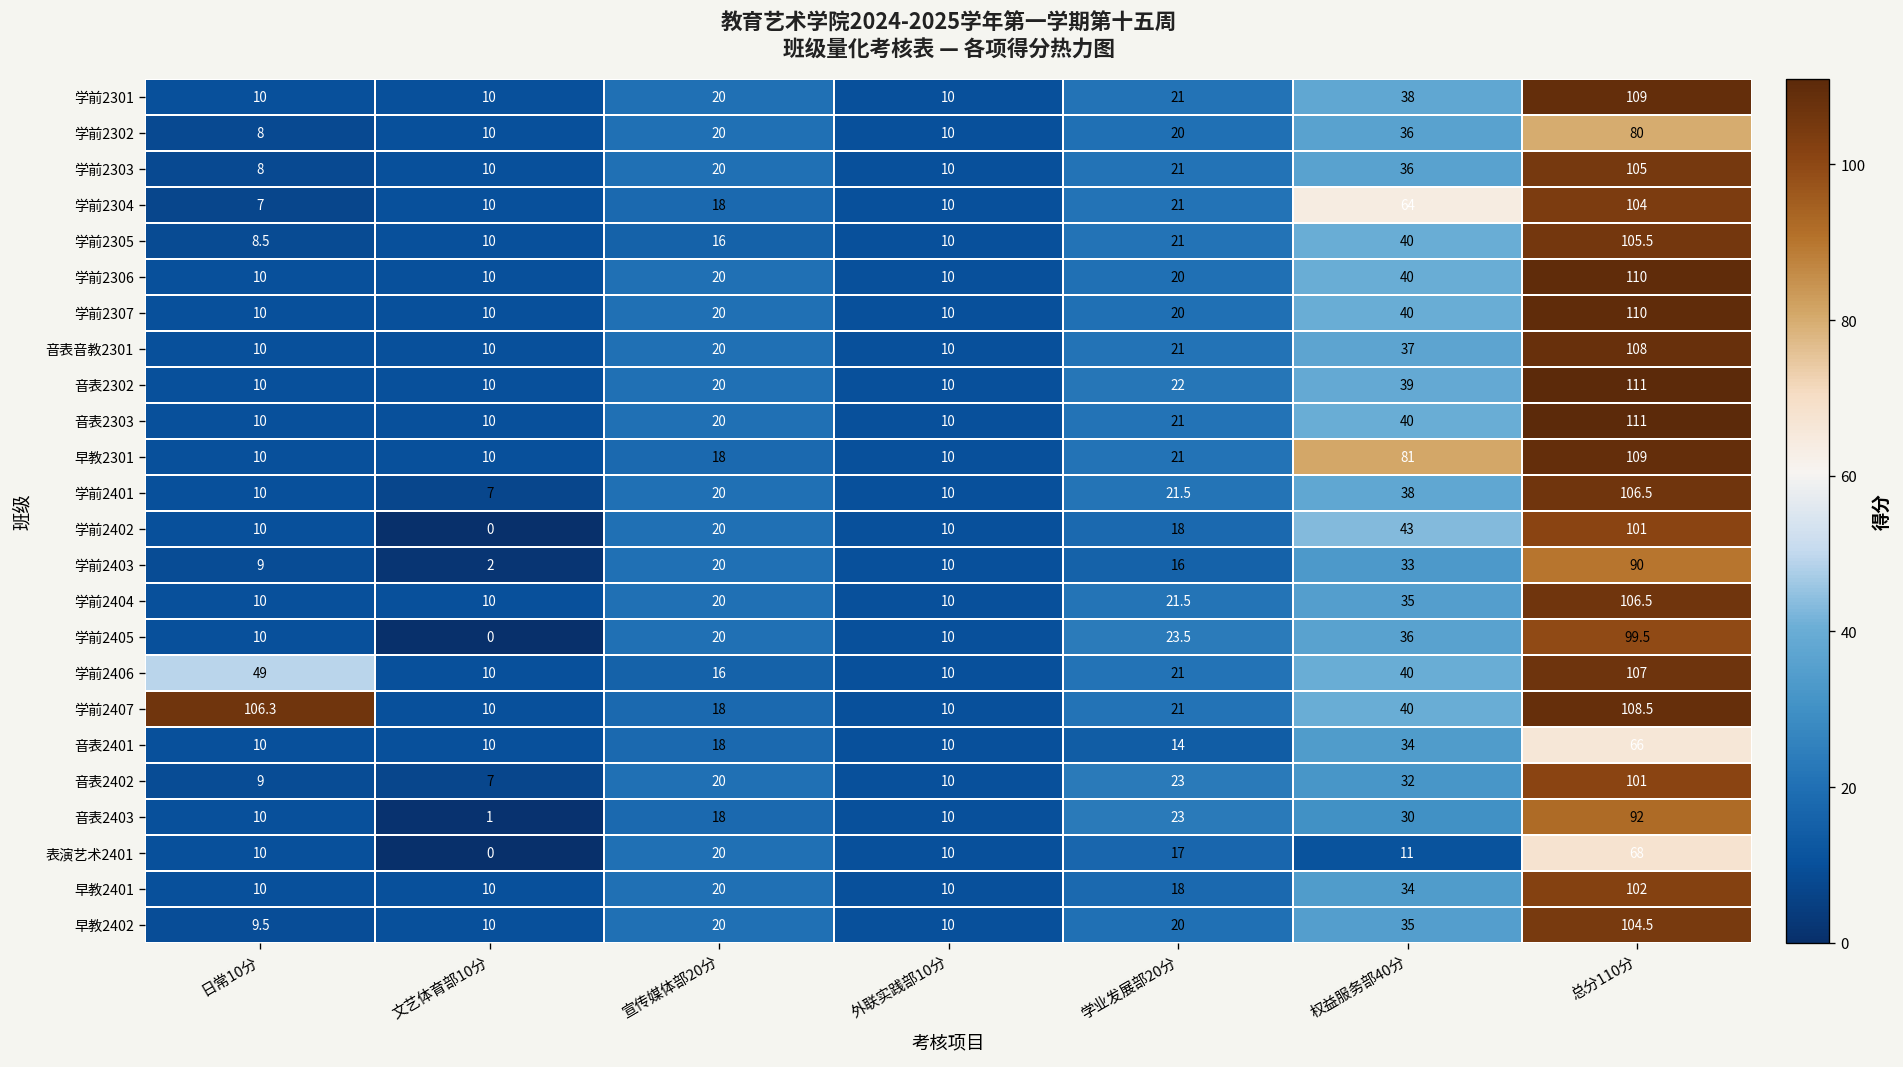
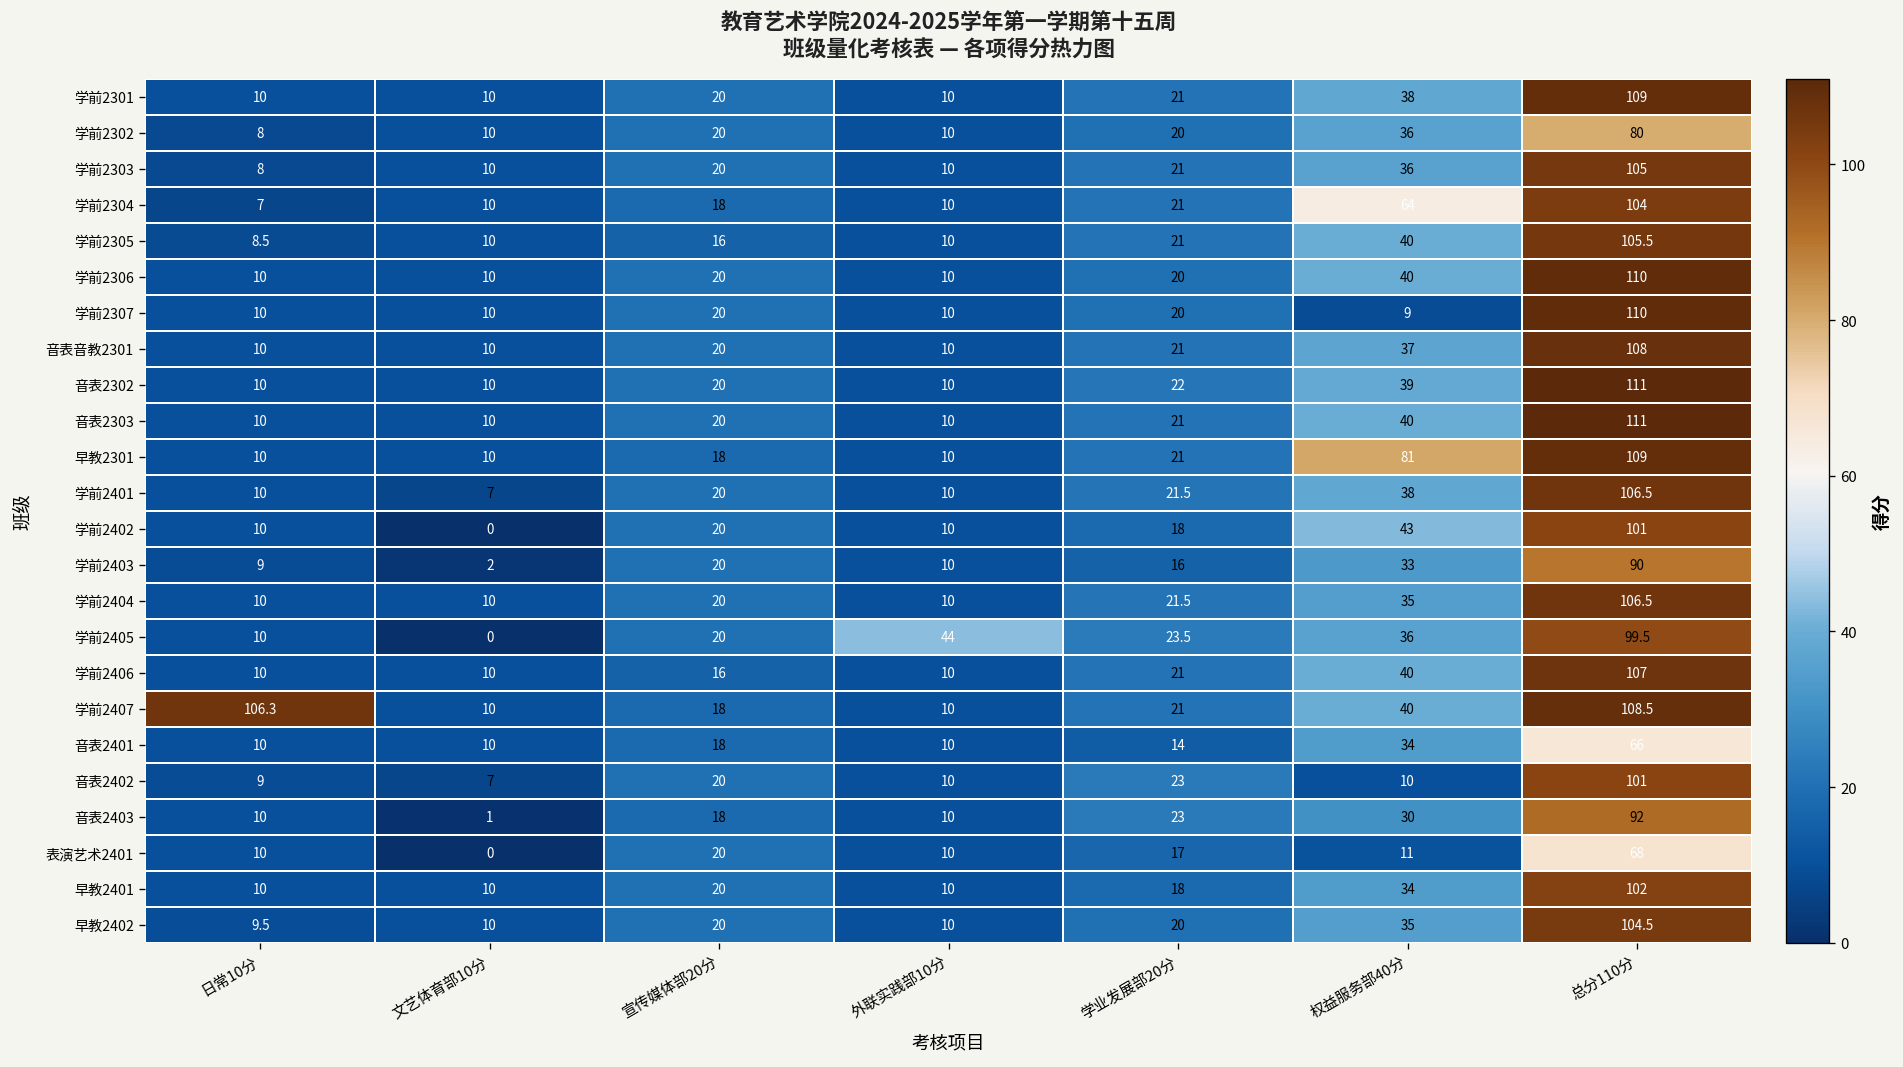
  {
    "学前2301": {
      "日常10分": 10,
      "文艺体育部10分": 10,
      "宣传媒体部20分": 20,
      "外联实践部10分": 10,
      "学业发展部20分": 21,
      "权益服务部40分": 38,
      "总分110分": 109
    },
    "学前2302": {
      "日常10分": 8,
      "文艺体育部10分": 10,
      "宣传媒体部20分": 20,
      "外联实践部10分": 10,
      "学业发展部20分": 20,
      "权益服务部40分": 36,
      "总分110分": 80
    },
    "学前2303": {
      "日常10分": 8,
      "文艺体育部10分": 10,
      "宣传媒体部20分": 20,
      "外联实践部10分": 10,
      "学业发展部20分": 21,
      "权益服务部40分": 36,
      "总分110分": 105
    },
    "学前2304": {
      "日常10分": 7,
      "文艺体育部10分": 10,
      "宣传媒体部20分": 18,
      "外联实践部10分": 10,
      "学业发展部20分": 21,
      "总分110分": 104
    },
    "学前2305": {
      "日常10分": 8.5,
      "文艺体育部10分": 10,
      "宣传媒体部20分": 16,
      "外联实践部10分": 10,
      "学业发展部20分": 21,
      "权益服务部40分": 40,
      "总分110分": 105.5
    },
    "学前2306": {
      "日常10分": 10,
      "文艺体育部10分": 10,
      "宣传媒体部20分": 20,
      "外联实践部10分": 10,
      "学业发展部20分": 20,
      "权益服务部40分": 40,
      "总分110分": 110
    },
    "学前2307": {
      "日常10分": 10,
      "文艺体育部10分": 10,
      "宣传媒体部20分": 20,
      "外联实践部10分": 10,
      "学业发展部20分": 20,
-     "权益服务部40分": 40,
+     "权益服务部40分": 9,
      "总分110分": 110
    },
    "音表音教2301": {
      "日常10分": 10,
      "文艺体育部10分": 10,
      "宣传媒体部20分": 20,
      "外联实践部10分": 10,
      "学业发展部20分": 21,
      "权益服务部40分": 37,
      "总分110分": 108
    },
    "音表2302": {
      "日常10分": 10,
      "文艺体育部10分": 10,
      "宣传媒体部20分": 20,
      "外联实践部10分": 10,
      "学业发展部20分": 22,
      "权益服务部40分": 39,
      "总分110分": 111
    },
    "音表2303": {
      "日常10分": 10,
      "文艺体育部10分": 10,
      "宣传媒体部20分": 20,
      "外联实践部10分": 10,
      "学业发展部20分": 21,
      "权益服务部40分": 40,
      "总分110分": 111
    },
    "早教2301": {
      "日常10分": 10,
      "文艺体育部10分": 10,
      "宣传媒体部20分": 18,
      "外联实践部10分": 10,
      "学业发展部20分": 21,
      "权益服务部40分": 81,
      "总分110分": 109
    },
    "学前2401": {
      "日常10分": 10,
      "文艺体育部10分": 7,
      "宣传媒体部20分": 20,
      "外联实践部10分": 10,
      "学业发展部20分": 21.5,
      "权益服务部40分": 38,
      "总分110分": 106.5
    },
    "学前2402": {
      "日常10分": 10,
      "文艺体育部10分": 0,
      "宣传媒体部20分": 20,
      "外联实践部10分": 10,
      "学业发展部20分": 18,
      "权益服务部40分": 43,
      "总分110分": 101
    },
    "学前2403": {
      "日常10分": 9,
      "文艺体育部10分": 2,
      "宣传媒体部20分": 20,
      "外联实践部10分": 10,
      "学业发展部20分": 16,
      "权益服务部40分": 33,
      "总分110分": 90
    },
    "学前2404": {
      "日常10分": 10,
      "文艺体育部10分": 10,
      "宣传媒体部20分": 20,
      "外联实践部10分": 10,
      "学业发展部20分": 21.5,
      "权益服务部40分": 35,
      "总分110分": 106.5
    },
    "学前2405": {
      "日常10分": 10,
      "文艺体育部10分": 0,
      "宣传媒体部20分": 20,
-     "外联实践部10分": 10,
+     "外联实践部10分": 44,
      "学业发展部20分": 23.5,
      "权益服务部40分": 36,
      "总分110分": 99.5
    },
    "学前2406": {
-     "日常10分": 49,
+     "日常10分": 10,
      "文艺体育部10分": 10,
      "宣传媒体部20分": 16,
      "外联实践部10分": 10,
      "学业发展部20分": 21,
      "权益服务部40分": 40,
      "总分110分": 107
    },
    "学前2407": {
      "日常10分": 106.3,
      "文艺体育部10分": 10,
      "宣传媒体部20分": 18,
      "外联实践部10分": 10,
      "学业发展部20分": 21,
      "权益服务部40分": 40,
      "总分110分": 108.5
    },
    "音表2401": {
      "日常10分": 10,
      "文艺体育部10分": 10,
      "宣传媒体部20分": 18,
      "外联实践部10分": 10,
      "学业发展部20分": 14,
      "权益服务部40分": 34
    },
    "音表2402": {
      "日常10分": 9,
      "文艺体育部10分": 7,
      "宣传媒体部20分": 20,
      "外联实践部10分": 10,
      "学业发展部20分": 23,
-     "权益服务部40分": 32,
+     "权益服务部40分": 10,
      "总分110分": 101
    },
    "音表2403": {
      "日常10分": 10,
      "文艺体育部10分": 1,
      "宣传媒体部20分": 18,
      "外联实践部10分": 10,
      "学业发展部20分": 23,
      "权益服务部40分": 30,
      "总分110分": 92
    },
    "表演艺术2401": {
      "日常10分": 10,
      "文艺体育部10分": 0,
      "宣传媒体部20分": 20,
      "外联实践部10分": 10,
      "学业发展部20分": 17,
      "权益服务部40分": 11
    },
    "早教2401": {
      "日常10分": 10,
      "文艺体育部10分": 10,
      "宣传媒体部20分": 20,
      "外联实践部10分": 10,
      "学业发展部20分": 18,
      "权益服务部40分": 34,
      "总分110分": 102
    },
    "早教2402": {
      "日常10分": 9.5,
      "文艺体育部10分": 10,
      "宣传媒体部20分": 20,
      "外联实践部10分": 10,
      "学业发展部20分": 20,
      "权益服务部40分": 35,
      "总分110分": 104.5
    }
  }
